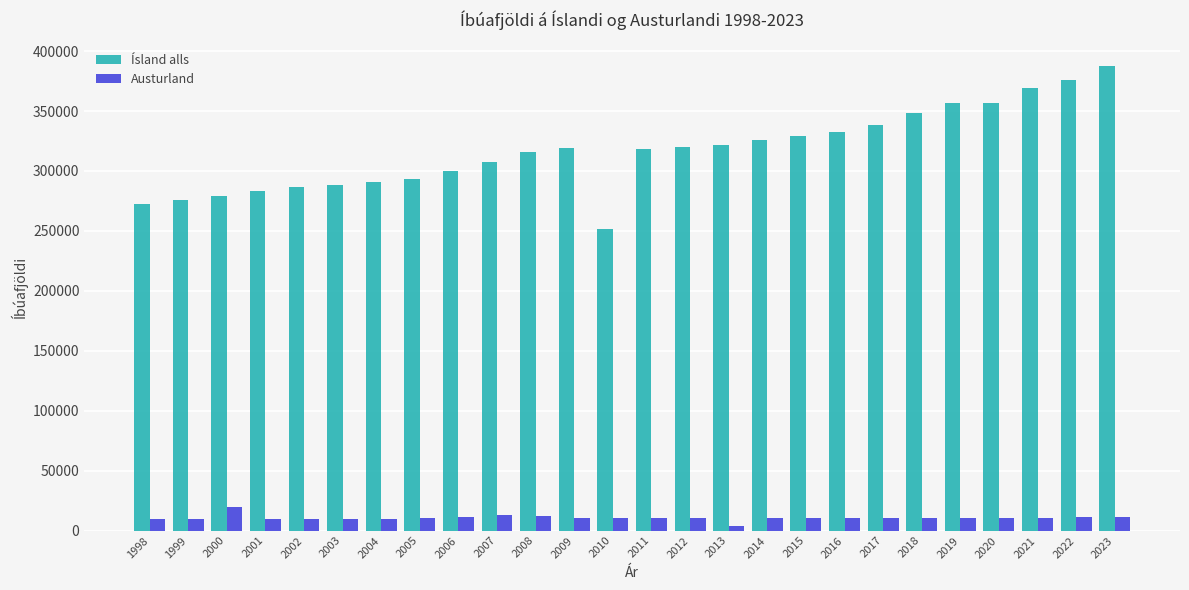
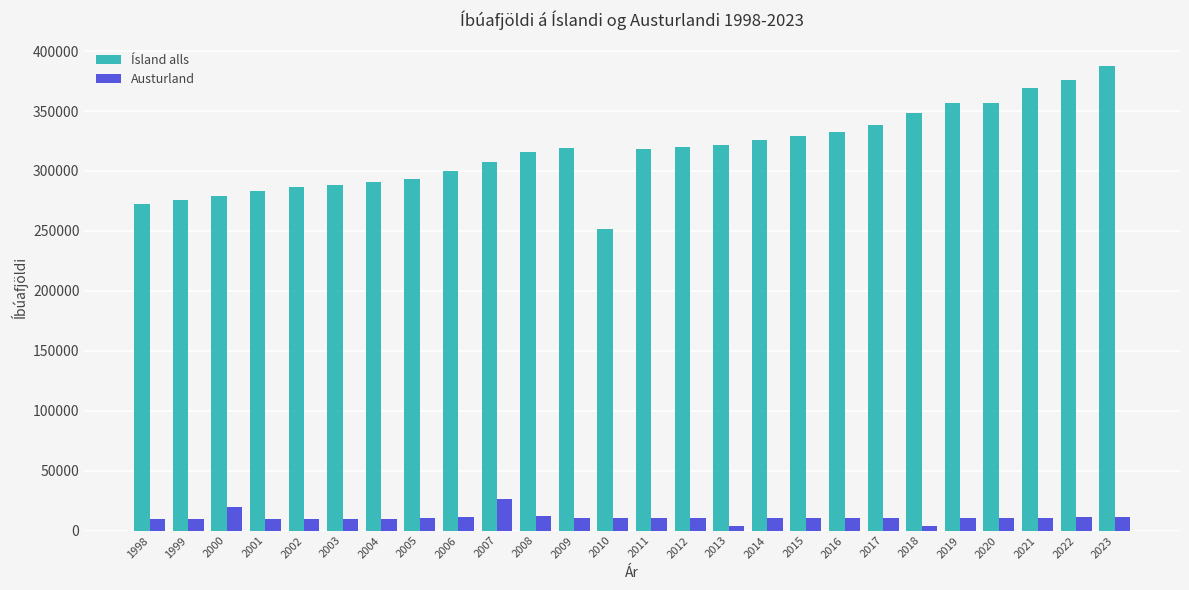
  {
    "Ísland alls": {
      "1998": 272000,
      "1999": 276000,
      "2000": 279000,
      "2001": 283000,
      "2002": 287000,
      "2003": 288000,
      "2004": 291000,
      "2005": 294000,
      "2006": 300000,
      "2007": 308000,
      "2008": 315000,
      "2009": 319000,
      "2010": 252000,
      "2011": 318000,
      "2012": 320000,
      "2013": 322000,
      "2014": 326000,
      "2015": 329000,
      "2016": 333000,
      "2017": 338000,
      "2018": 348000,
      "2019": 357000,
      "2020": 357000,
      "2021": 369000,
      "2022": 376000,
      "2023": 388000
    },
    "Austurland": {
      "1998": 10000,
      "1999": 10000,
      "2000": 19000,
      "2001": 9000,
      "2002": 9000,
      "2003": 9000,
      "2004": 9000,
      "2005": 10000,
      "2006": 12000,
-     "2007": 13000,
+     "2007": 26000,
      "2008": 12000,
      "2009": 11000,
      "2010": 10000,
      "2011": 10000,
      "2012": 10000,
      "2013": 3000,
      "2014": 10000,
      "2015": 10000,
      "2016": 10000,
      "2017": 10000,
-     "2018": 10000,
+     "2018": 4000,
      "2019": 11000,
      "2020": 11000,
      "2021": 11000,
      "2022": 11000,
      "2023": 11000
    }
  }
